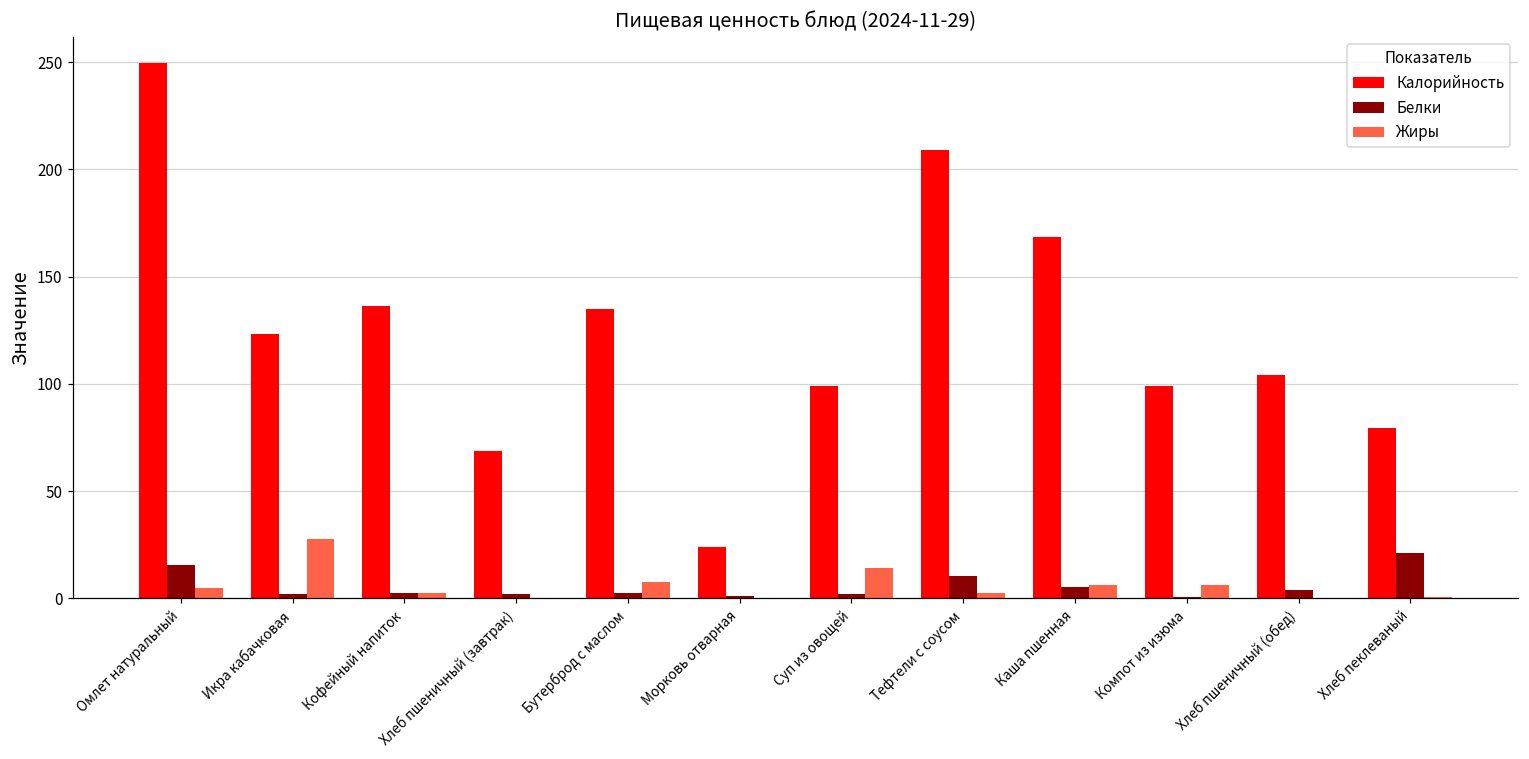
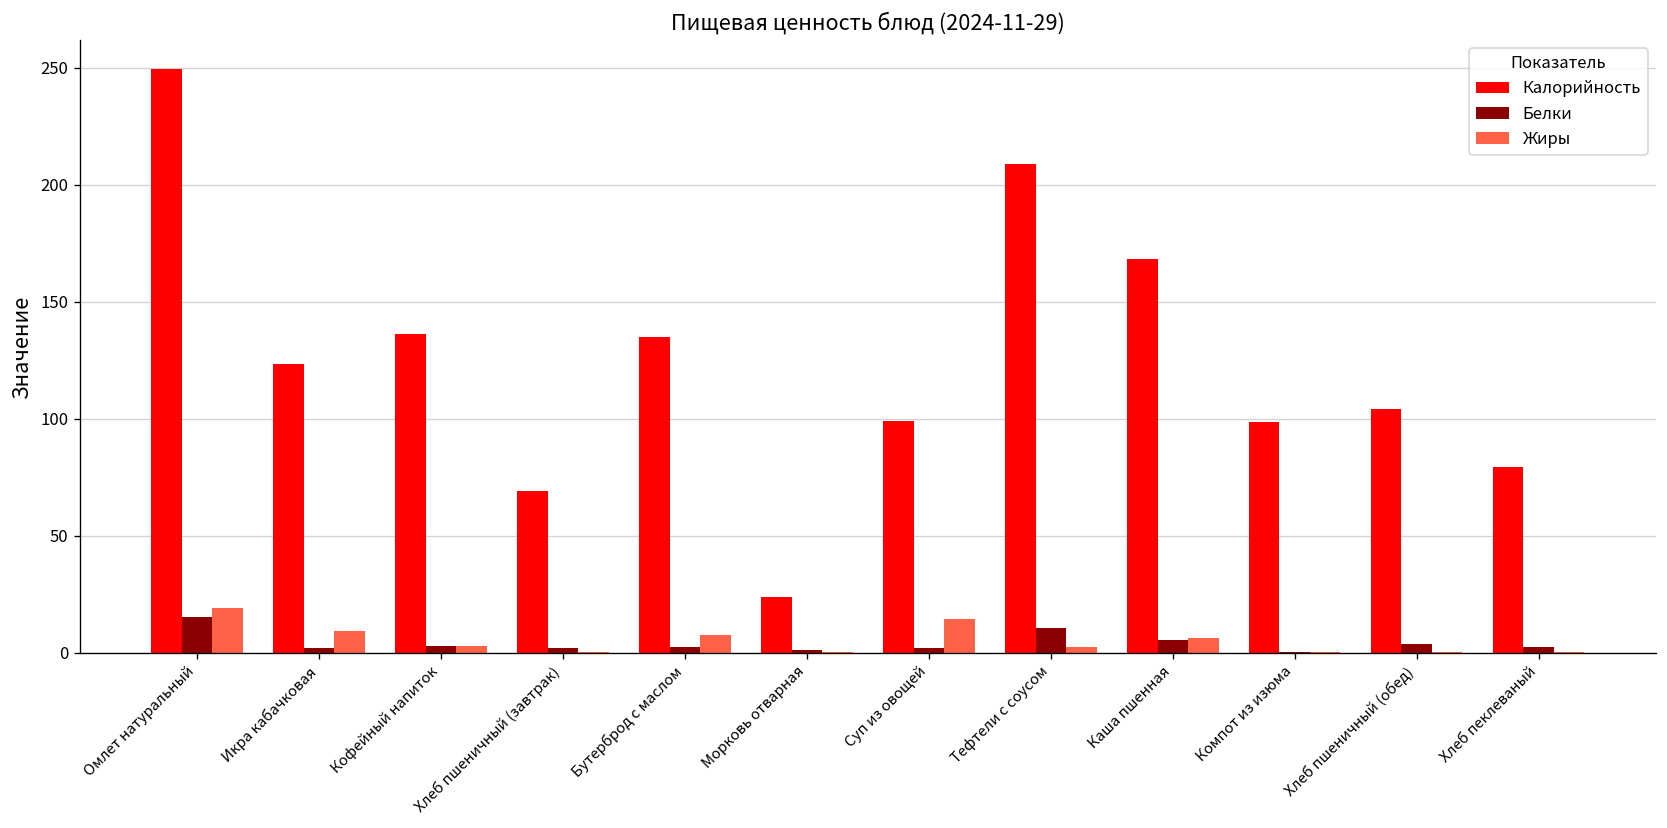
  {
    "Калорийность": {
      "Омлет натуральный": 249,
      "Икра кабачковая": 123,
      "Кофейный напиток": 136,
      "Хлеб пшеничный (завтрак)": 69,
      "Бутерброд с маслом": 135,
      "Морковь отварная": 24,
      "Суп из овощей": 99,
      "Тефтели с соусом": 209,
      "Каша пшенная": 168,
      "Компот из изюма": 99,
      "Хлеб пшеничный (обед)": 104,
      "Хлеб пеклеваный": 79
    },
    "Белки": {
      "Омлет натуральный": 15,
      "Икра кабачковая": 2,
      "Кофейный напиток": 3,
      "Хлеб пшеничный (завтрак)": 2,
      "Бутерброд с маслом": 2,
      "Суп из овощей": 2,
      "Тефтели с соусом": 11,
      "Каша пшенная": 5,
      "Хлеб пшеничный (обед)": 4,
-     "Хлеб пеклеваный": 21
+     "Хлеб пеклеваный": 3
    },
    "Жиры": {
-     "Омлет натуральный": 5,
-     "Икра кабачковая": 28,
+     "Омлет натуральный": 19,
+     "Икра кабачковая": 9,
      "Кофейный напиток": 3,
      "Бутерброд с маслом": 8,
      "Суп из овощей": 14,
      "Тефтели с соусом": 2,
      "Каша пшенная": 6,
-     "Компот из изюма": 6
+     "Компот из изюма": 0
    }
  }
